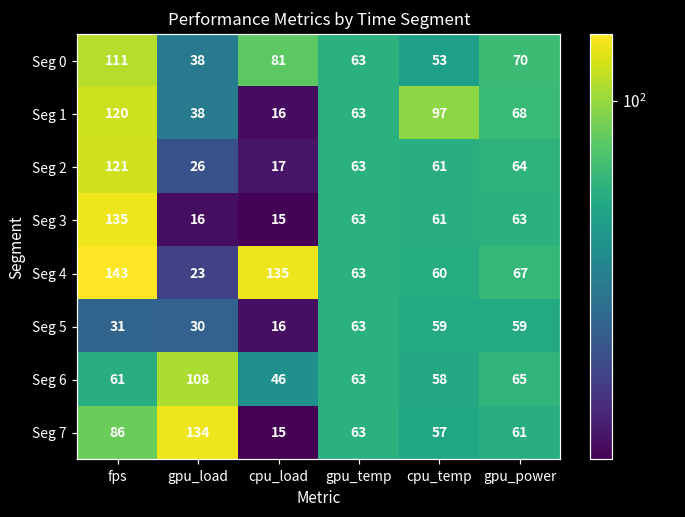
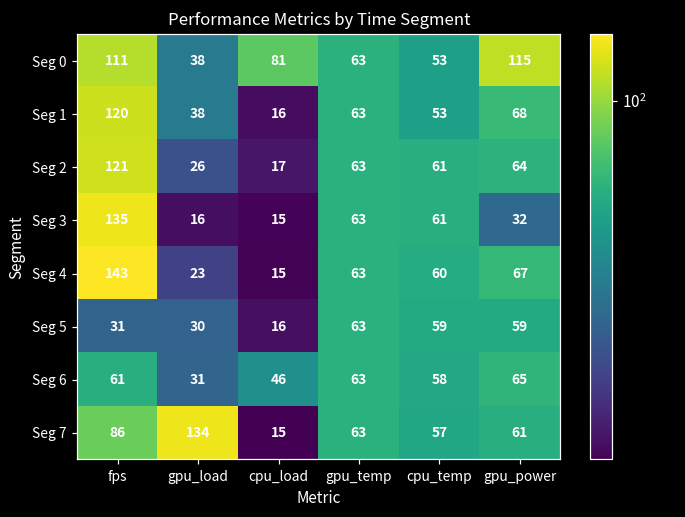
  {
    "Seg 0": {
      "fps": 111,
      "gpu_load": 38,
      "cpu_load": 81,
      "gpu_temp": 63,
      "cpu_temp": 53,
-     "gpu_power": 70
+     "gpu_power": 115
    },
    "Seg 1": {
      "fps": 120,
      "gpu_load": 38,
      "cpu_load": 16,
      "gpu_temp": 63,
-     "cpu_temp": 97,
+     "cpu_temp": 53,
      "gpu_power": 68
    },
    "Seg 2": {
      "fps": 121,
      "gpu_load": 26,
      "cpu_load": 17,
      "gpu_temp": 63,
      "cpu_temp": 61,
      "gpu_power": 64
    },
    "Seg 3": {
      "fps": 135,
      "gpu_load": 16,
      "cpu_load": 15,
      "gpu_temp": 63,
      "cpu_temp": 61,
-     "gpu_power": 63
+     "gpu_power": 32
    },
    "Seg 4": {
      "fps": 143,
      "gpu_load": 23,
-     "cpu_load": 135,
+     "cpu_load": 15,
      "gpu_temp": 63,
      "cpu_temp": 60,
      "gpu_power": 67
    },
    "Seg 5": {
      "fps": 31,
      "gpu_load": 30,
      "cpu_load": 16,
      "gpu_temp": 63,
      "cpu_temp": 59,
      "gpu_power": 59
    },
    "Seg 6": {
      "fps": 61,
-     "gpu_load": 108,
+     "gpu_load": 31,
      "cpu_load": 46,
      "gpu_temp": 63,
      "cpu_temp": 58,
      "gpu_power": 65
    },
    "Seg 7": {
      "fps": 86,
      "gpu_load": 134,
      "cpu_load": 15,
      "gpu_temp": 63,
      "cpu_temp": 57,
      "gpu_power": 61
    }
  }
